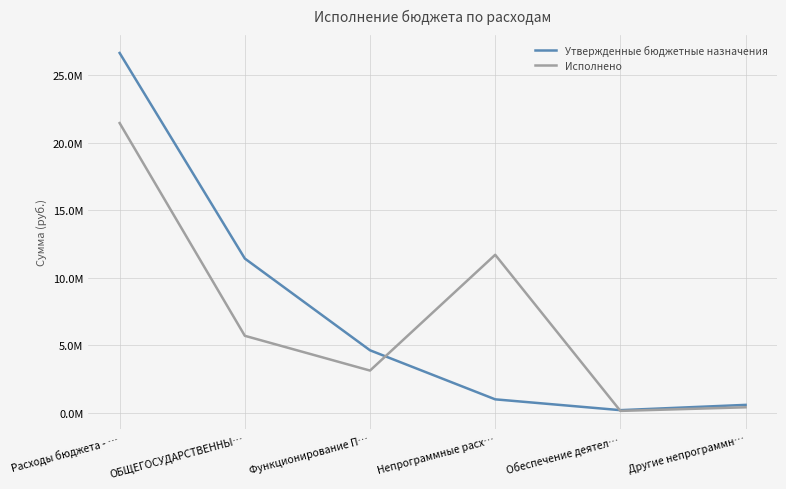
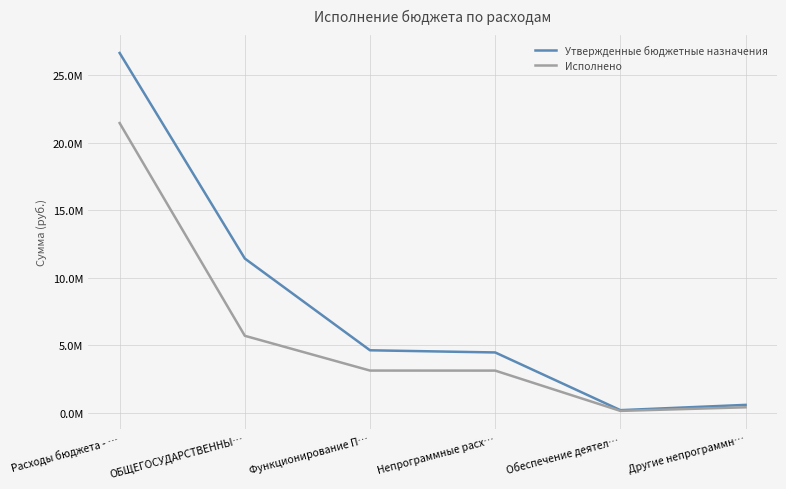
  {
    "Утвержденные бюджетные назначения": {
      "Расходы бюджета - …": 26600000,
      "ОБЩЕГОСУДАРСТВЕННЫ…": 11400000,
      "Функционирование П…": 4600000,
-     "Непрограммные расх…": 1000000
+     "Непрограммные расх…": 4500000
    },
    "Исполнено": {
      "Расходы бюджета - …": 21400000,
      "ОБЩЕГОСУДАРСТВЕННЫ…": 5700000,
      "Функционирование П…": 3100000,
-     "Непрограммные расх…": 11700000
+     "Непрограммные расх…": 3100000
    }
  }
